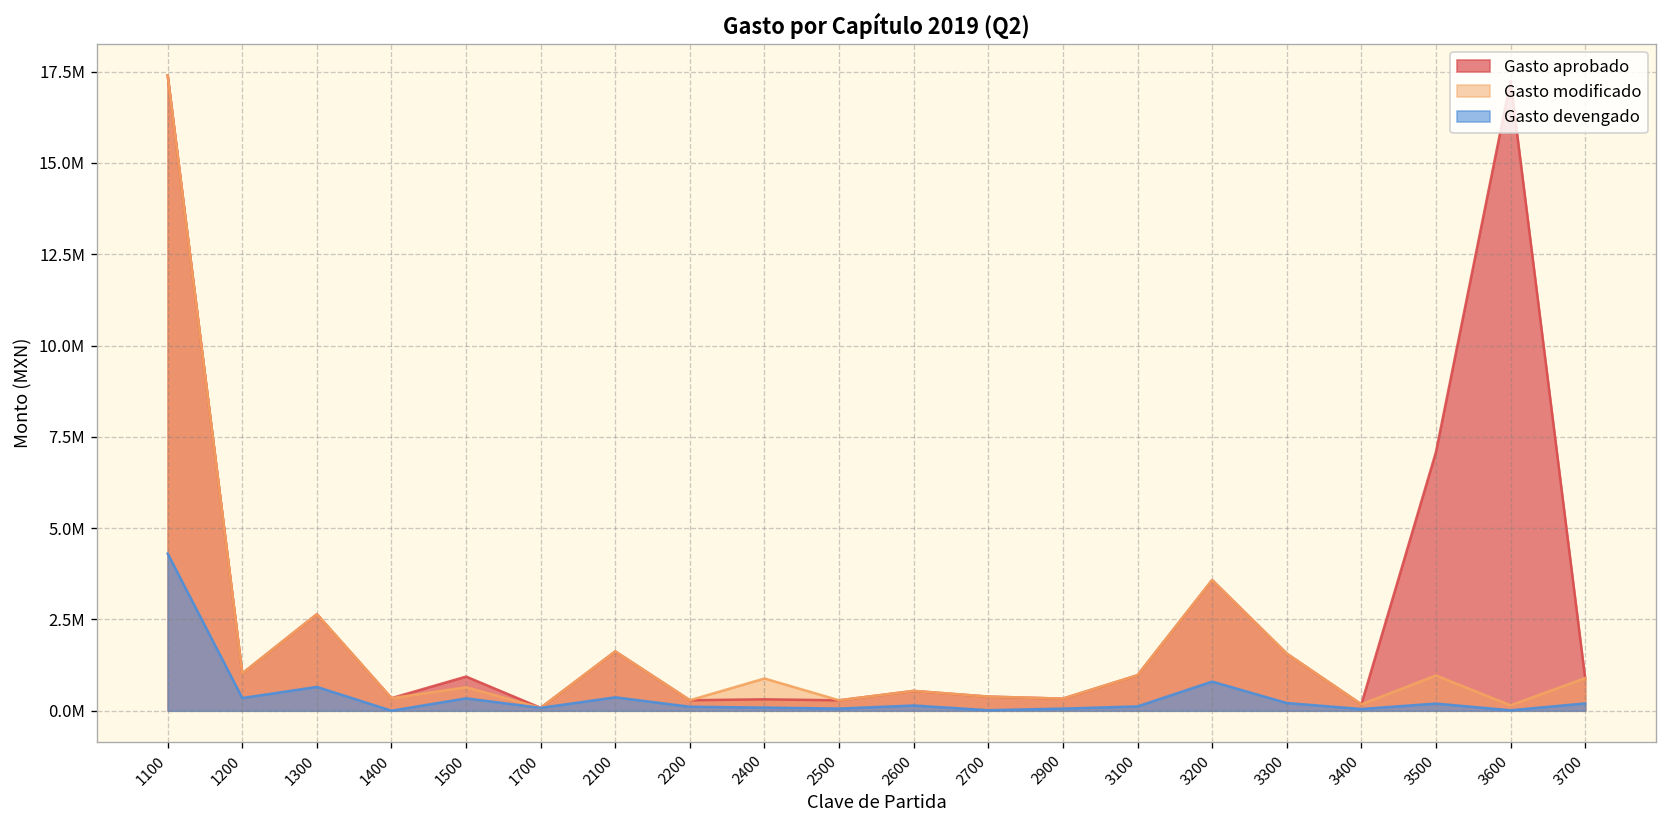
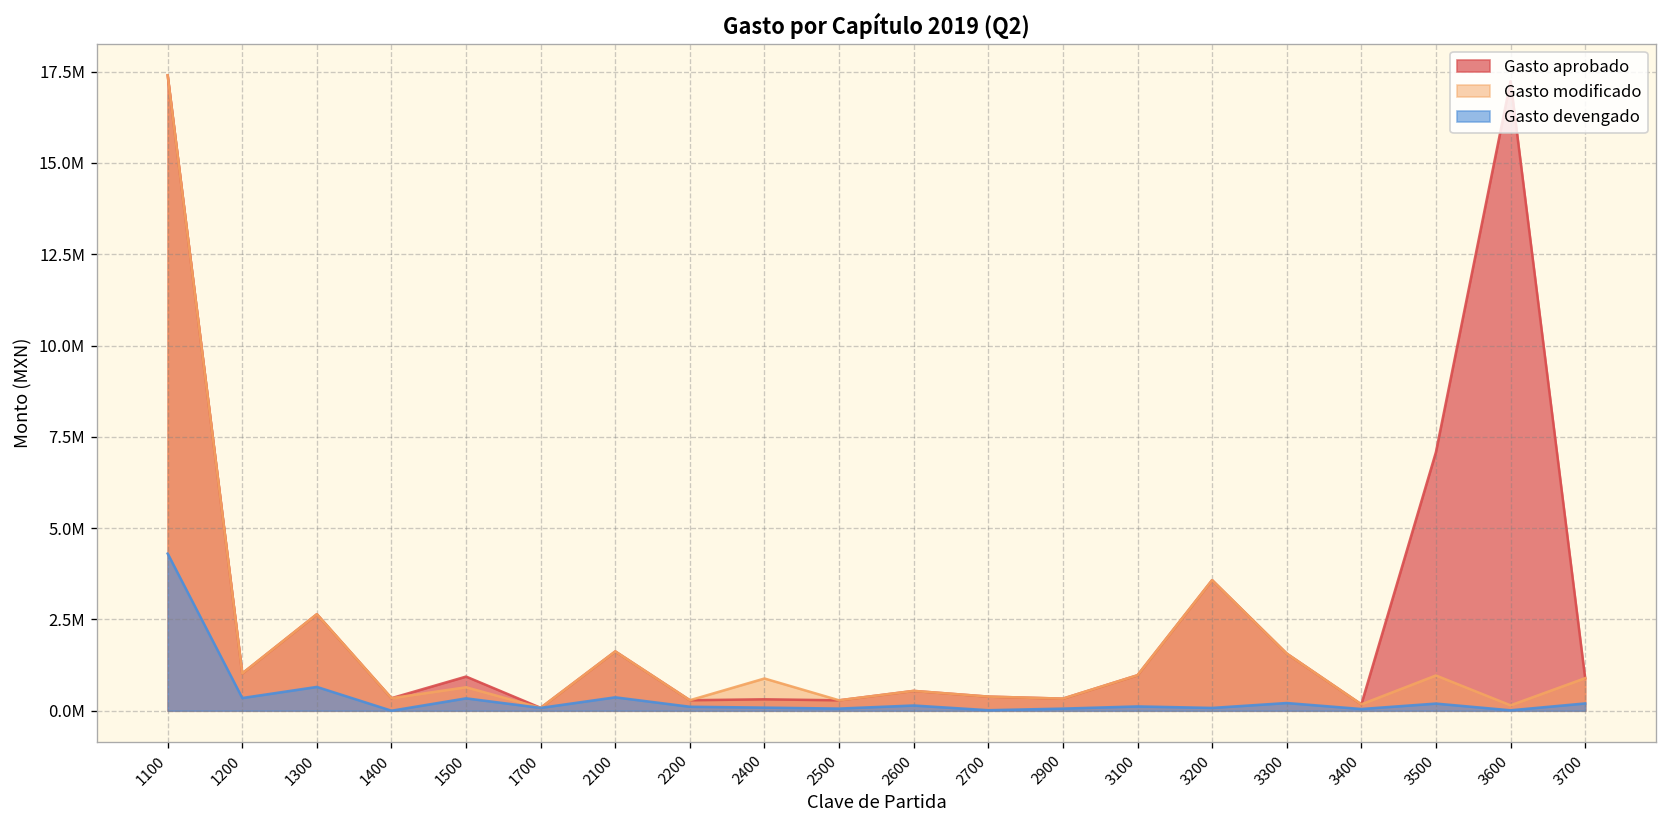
  {
    "Gasto aprobado": {
      "1500": 900000,
      "2400": 300000,
      "3500": 7100000
    },
    "Gasto modificado": {
      "1500": 600000,
      "2400": 900000,
      "3500": 1000000,
      "3600": 100000
    },
    "Gasto devengado": {
      "1100": 4300000,
      "1200": 300000,
      "1300": 700000,
      "1400": 0,
      "1500": 300000,
      "2100": 400000,
      "2200": 100000,
      "2400": 100000,
      "2500": 100000,
      "2600": 100000,
      "2700": 0,
      "2900": 100000,
      "3100": 100000,
-     "3200": 800000,
+     "3200": 100000,
      "3300": 200000,
      "3400": 0,
      "3500": 200000,
      "3600": 0,
      "3700": 200000
    }
  }
